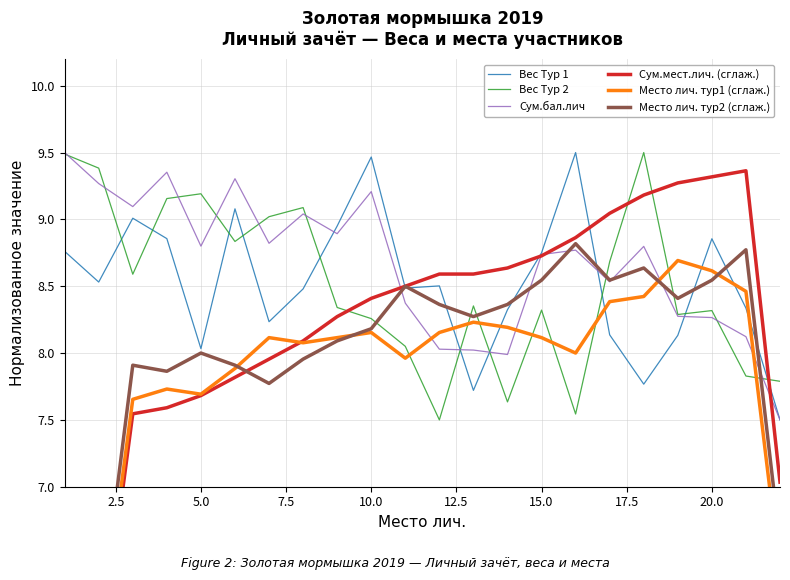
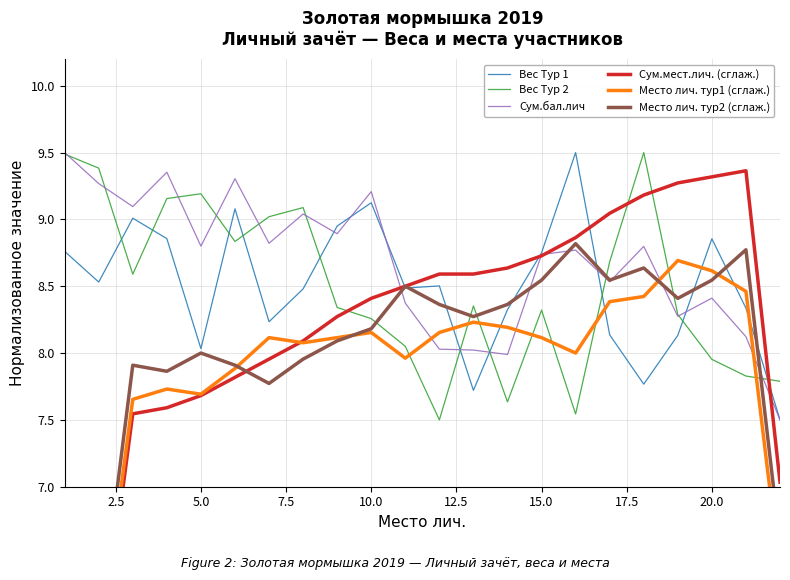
  {
    "Вес Тур 1": {
      "5.0": 8.03,
-     "10.0": 9.47,
+     "10.0": 9.12,
      "20.0": 8.85
    },
    "Вес Тур 2": {
      "5.0": 9.19,
      "10.0": 8.26,
      "15.0": 8.32,
-     "20.0": 8.32
+     "20.0": 7.95
    },
    "Сум.бал.лич": {
      "5.0": 8.80,
      "10.0": 9.21,
-     "20.0": 8.27
+     "20.0": 8.41
    },
    "Сум.мест.лич. (сглаж.)": {
      "10.0": 8.41,
      "20.0": 9.32
    },
    "Место лич. тур1 (сглаж.)": {
      "10.0": 8.15,
      "15.0": 8.12,
      "20.0": 8.62
    },
    "Место лич. тур2 (сглаж.)": {
      "5.0": 8.00,
      "10.0": 8.18,
      "15.0": 8.55,
      "20.0": 8.55
    }
  }
